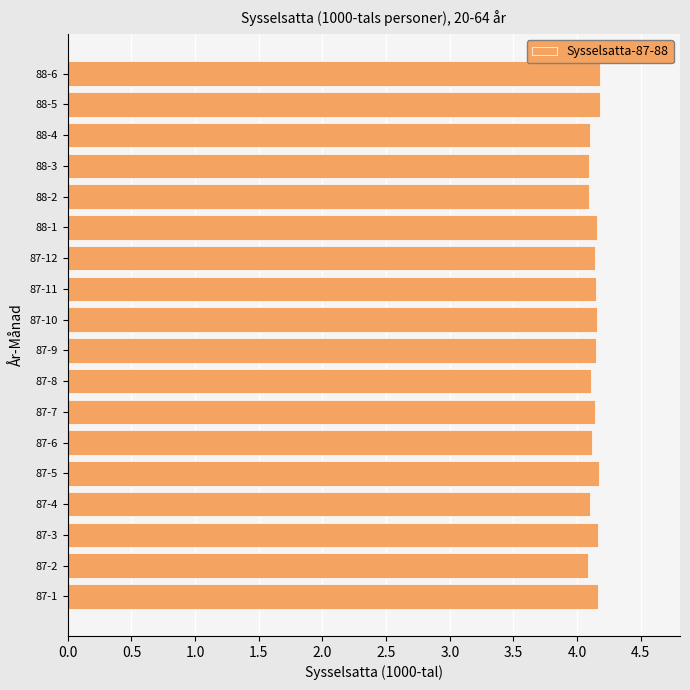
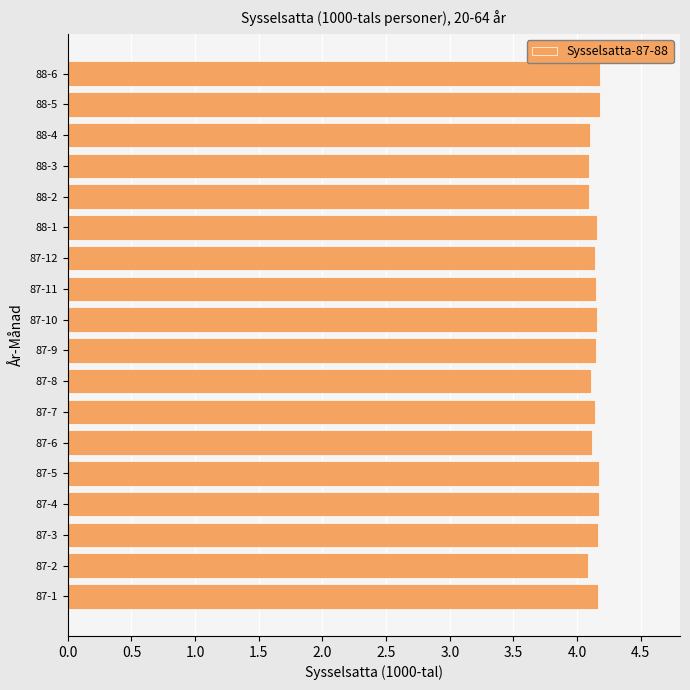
  {
    "88-6": 4.18,
    "88-5": 4.18,
    "88-4": 4.10,
    "88-3": 4.09,
    "88-2": 4.09,
    "88-1": 4.16,
    "87-12": 4.14,
    "87-11": 4.14,
    "87-10": 4.15,
    "87-9": 4.15,
    "87-8": 4.11,
    "87-7": 4.14,
    "87-6": 4.12,
    "87-5": 4.17,
-   "87-4": 4.10,
+   "87-4": 4.17,
    "87-3": 4.16,
    "87-2": 4.08,
    "87-1": 4.17
  }
